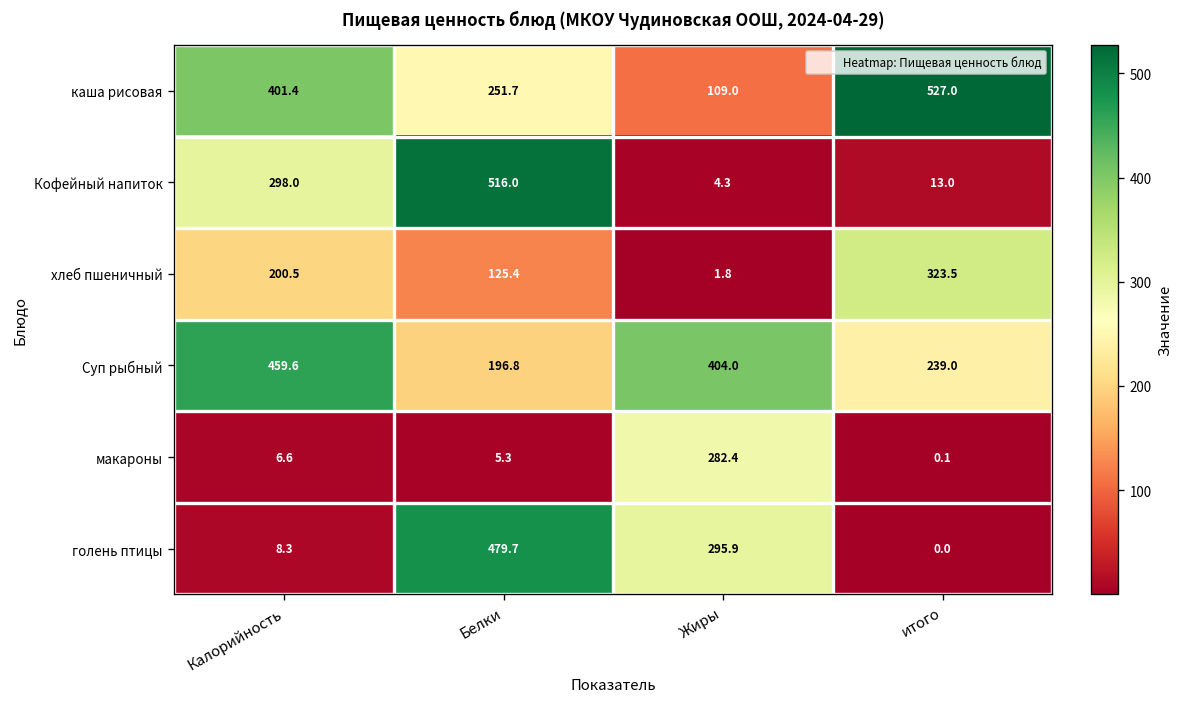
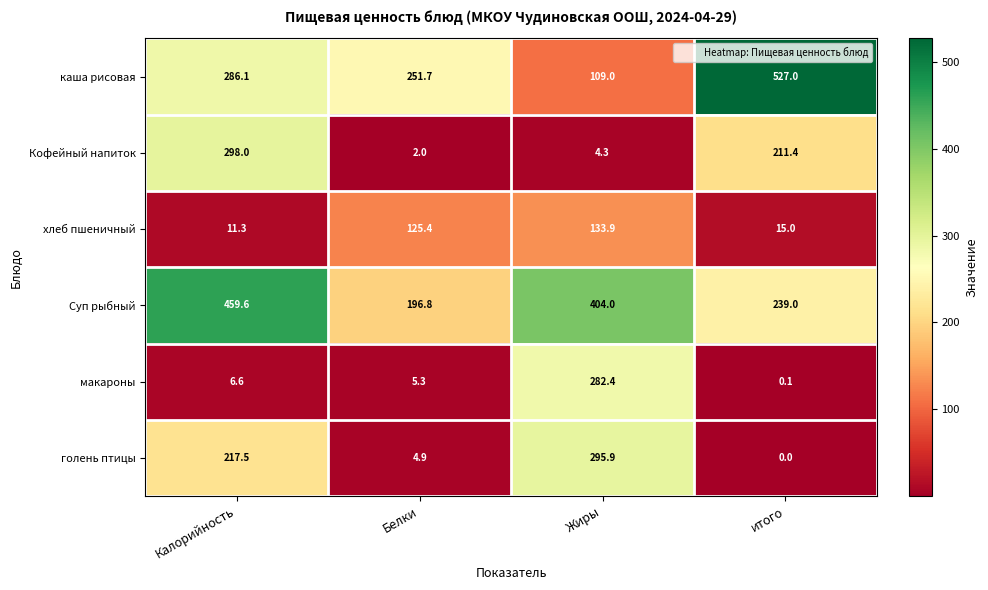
  {
    "каша рисовая": {
-     "Калорийность": 401.4,
+     "Калорийность": 286.1,
      "Белки": 251.7,
      "Жиры": 109.0,
      "итого": 527.0
    },
    "Кофейный напиток": {
      "Калорийность": 298.0,
-     "Белки": 516.0,
+     "Белки": 2.0,
      "Жиры": 4.3,
-     "итого": 13.0
+     "итого": 211.4
    },
    "хлеб пшеничный": {
-     "Калорийность": 200.5,
+     "Калорийность": 11.3,
      "Белки": 125.4,
-     "Жиры": 1.8,
-     "итого": 323.5
+     "Жиры": 133.9,
+     "итого": 15.0
    },
    "Суп рыбный": {
      "Калорийность": 459.6,
      "Белки": 196.8,
      "Жиры": 404.0,
      "итого": 239.0
    },
    "макароны": {
      "Калорийность": 6.6,
      "Белки": 5.3,
      "Жиры": 282.4,
      "итого": 0.1
    },
    "голень птицы": {
-     "Калорийность": 8.3,
-     "Белки": 479.7,
+     "Калорийность": 217.5,
+     "Белки": 4.9,
      "Жиры": 295.9,
      "итого": 0.0
    }
  }
